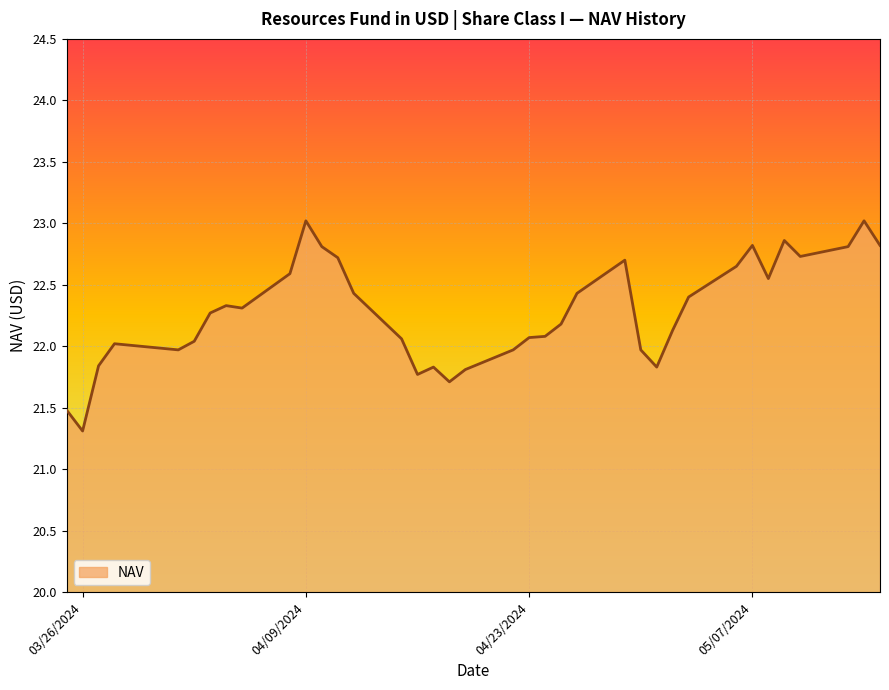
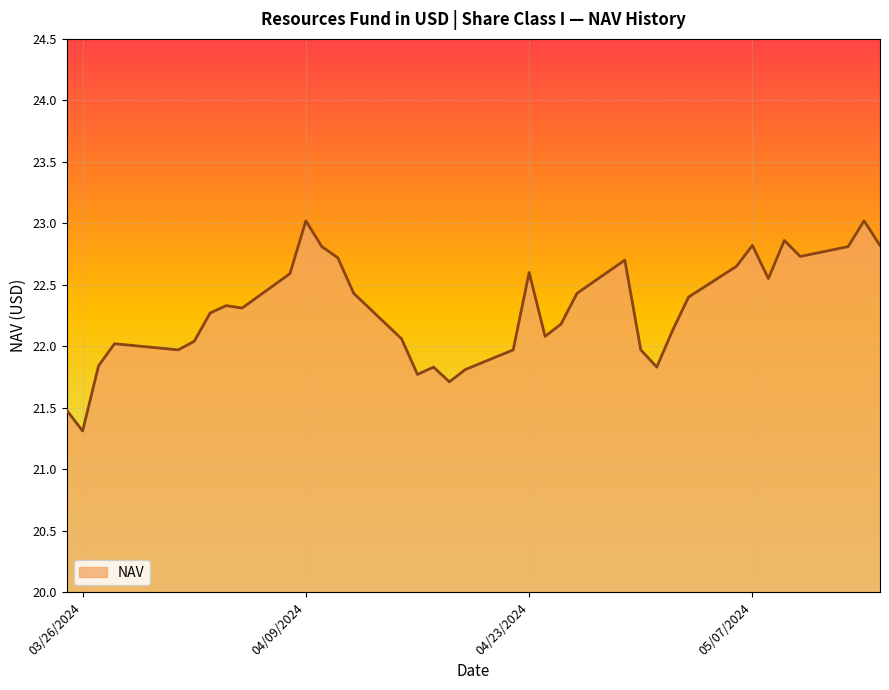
  {
    "03/26/2024": 21.31,
    "04/09/2024": 23.02,
-   "04/23/2024": 22.07,
+   "04/23/2024": 22.60,
    "05/07/2024": 22.82
  }
